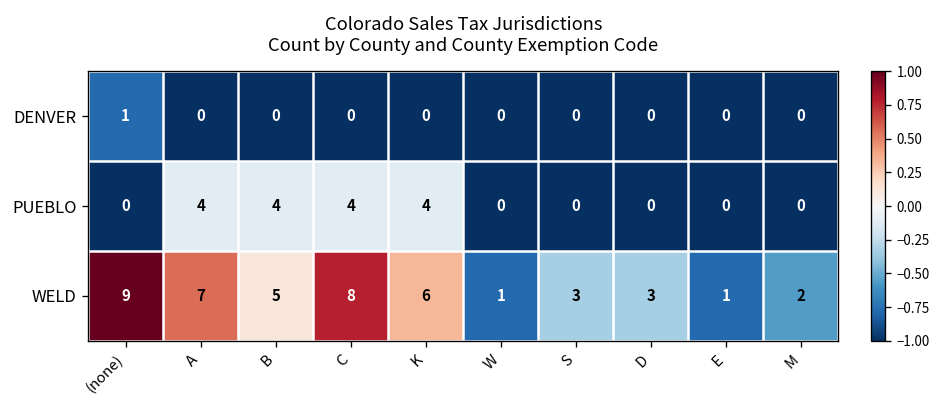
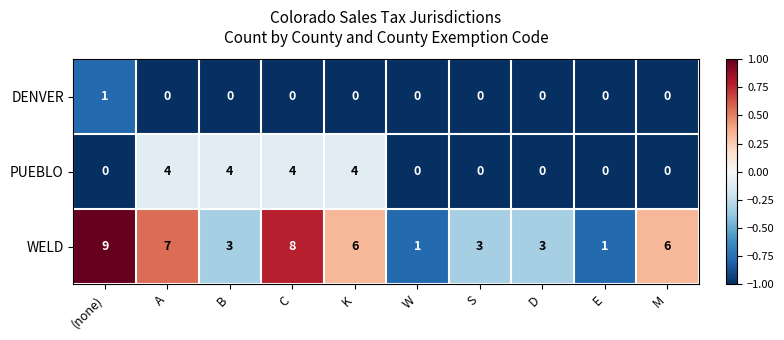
  {
    "DENVER": {
      "(none)": 1,
      "A": 0,
      "B": 0,
      "C": 0,
      "K": 0,
      "W": 0,
      "S": 0,
      "D": 0,
      "E": 0,
      "M": 0
    },
    "PUEBLO": {
      "(none)": 0,
      "A": 4,
      "B": 4,
      "C": 4,
      "K": 4,
      "W": 0,
      "S": 0,
      "D": 0,
      "E": 0,
      "M": 0
    },
    "WELD": {
      "(none)": 9,
      "A": 7,
-     "B": 5,
+     "B": 3,
      "C": 8,
      "K": 6,
      "W": 1,
      "S": 3,
      "D": 3,
      "E": 1,
-     "M": 2
+     "M": 6
    }
  }
